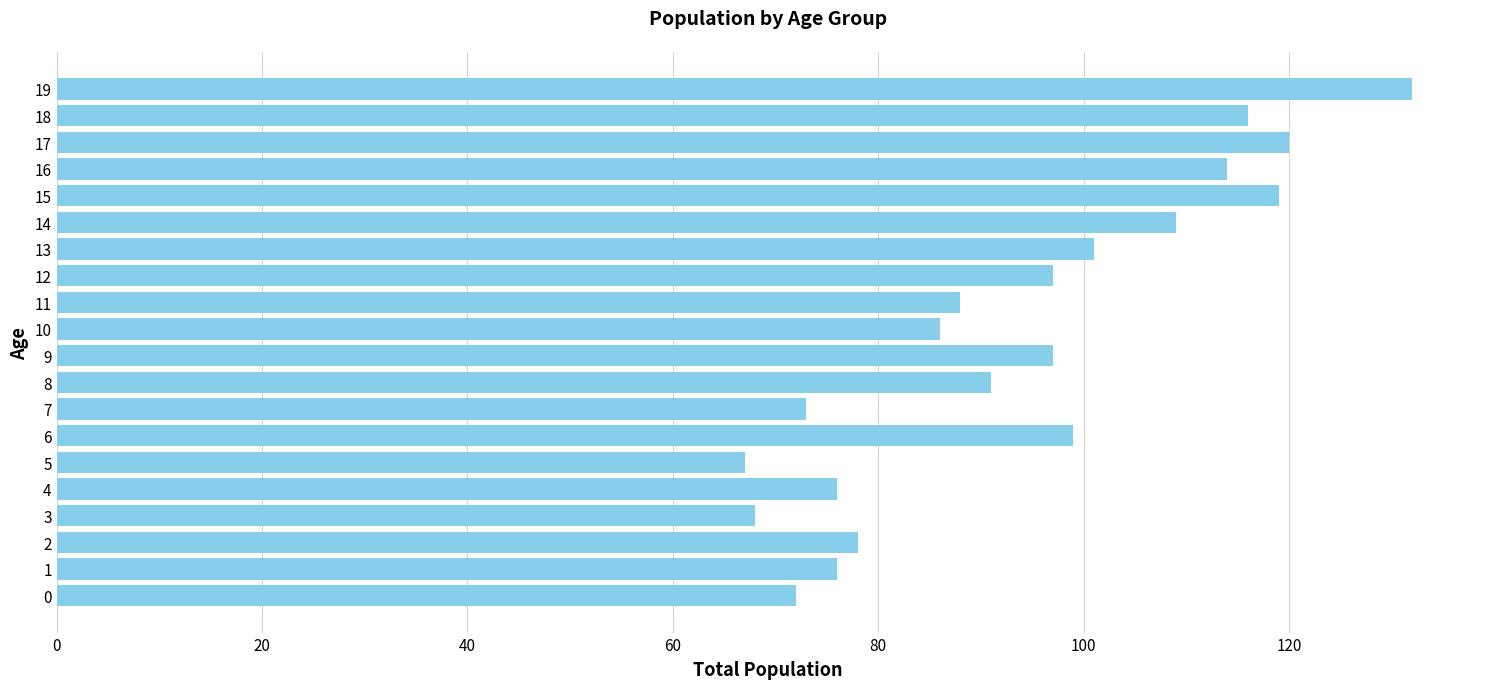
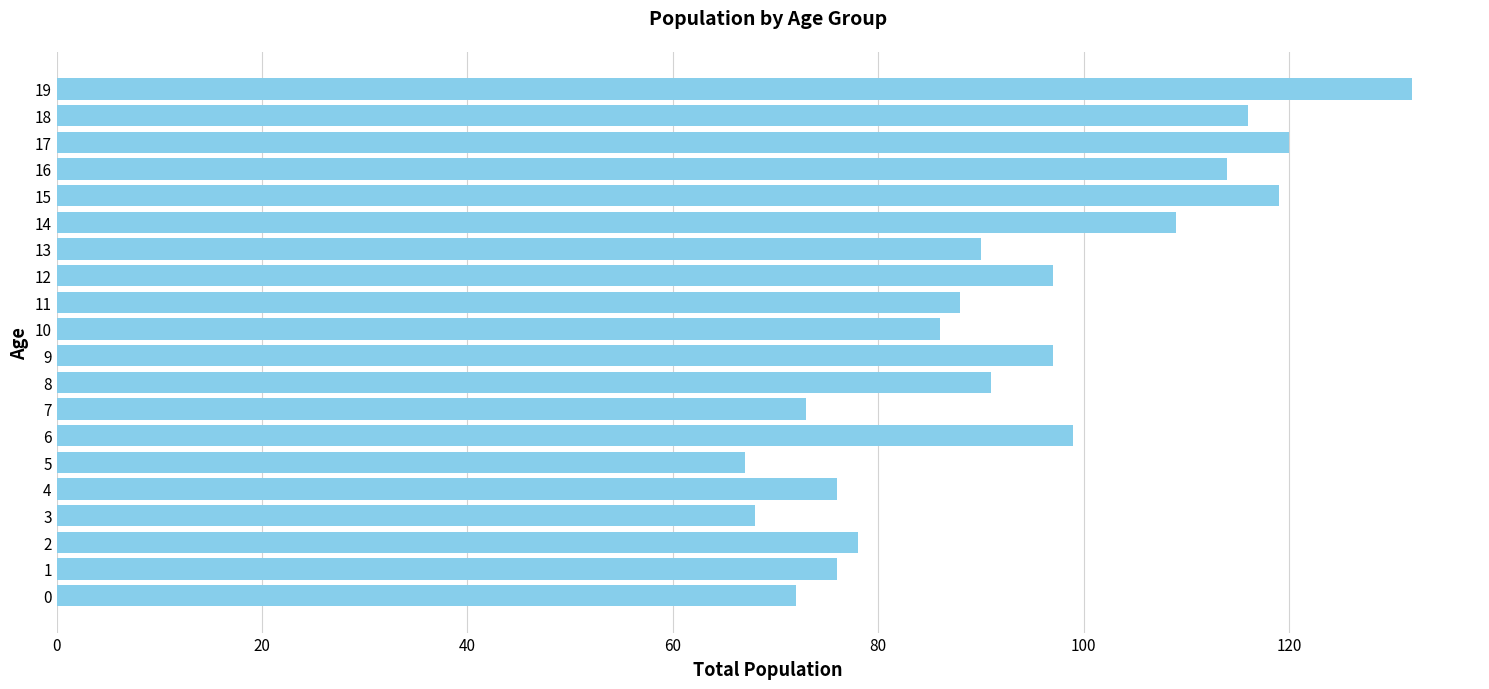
  {
    "19": 132,
    "18": 116,
    "17": 120,
    "16": 114,
    "15": 119,
    "14": 109,
-   "13": 101,
+   "13": 90,
    "12": 97,
    "11": 88,
    "10": 86,
    "9": 97,
    "8": 91,
    "7": 73,
    "6": 99,
    "5": 67,
    "4": 76,
    "3": 68,
    "2": 78,
    "1": 76,
    "0": 72
  }
